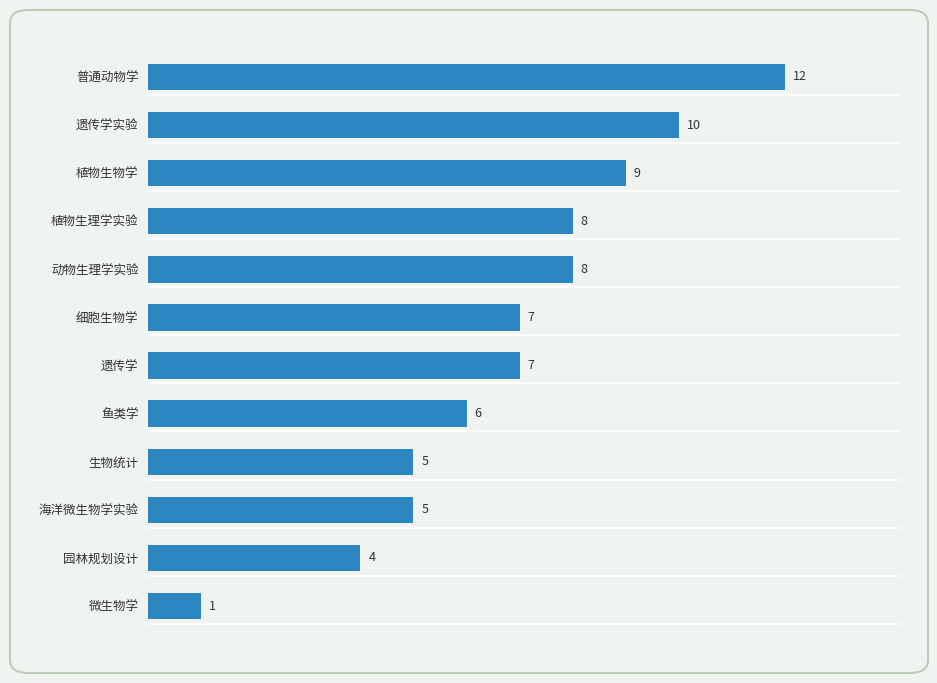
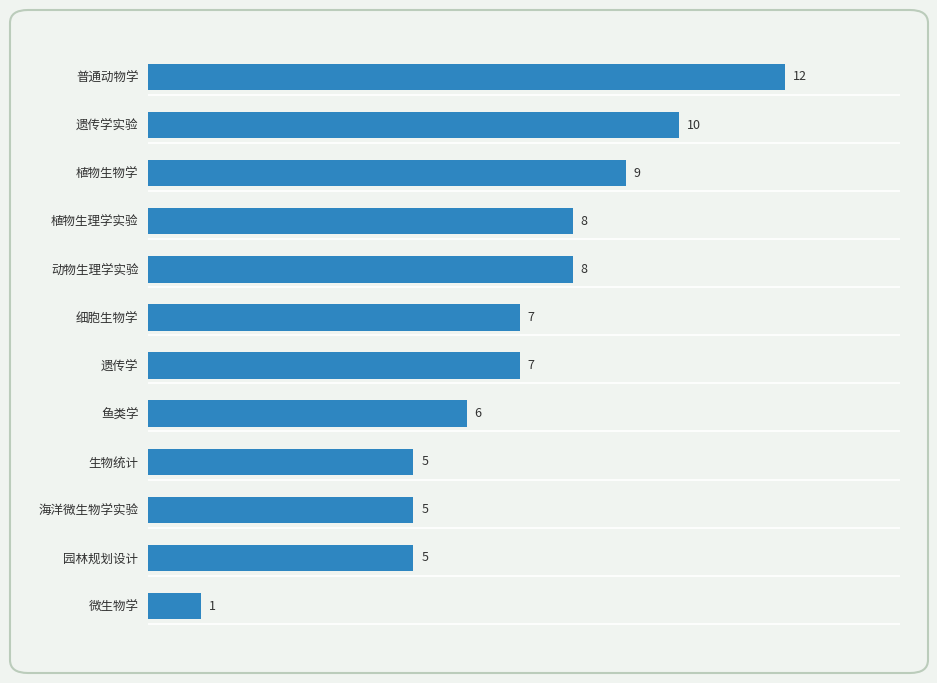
  {
    "普通动物学": 12,
    "遗传学实验": 10,
    "植物生物学": 9,
    "植物生理学实验": 8,
    "动物生理学实验": 8,
    "细胞生物学": 7,
    "遗传学": 7,
    "鱼类学": 6,
    "生物统计": 5,
    "海洋微生物学实验": 5,
-   "园林规划设计": 4,
+   "园林规划设计": 5,
    "微生物学": 1
  }
